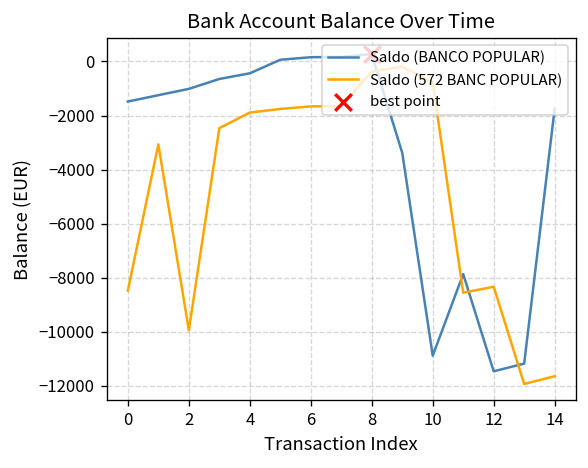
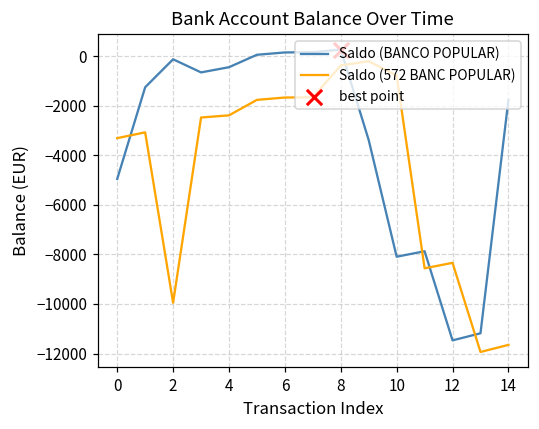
  {
    "Saldo (BANCO POPULAR)": {
-     "0": -1500,
-     "2": -1000,
+     "0": -5000,
+     "2": -100,
      "4": -400,
      "6": 200,
-     "10": -10900,
+     "10": -8100,
      "12": -11500
    },
    "Saldo (572 BANC POPULAR)": {
-     "0": -8500,
+     "0": -3300,
      "2": -10000,
-     "4": -1900,
+     "4": -2400,
      "6": -1700,
      "12": -8300,
      "14": -11700
    }
  }
